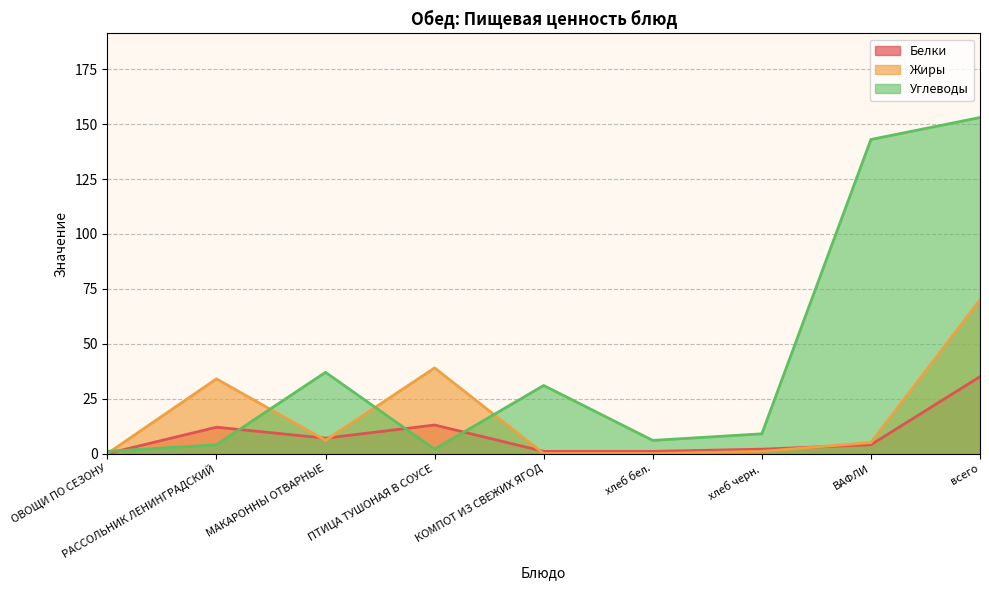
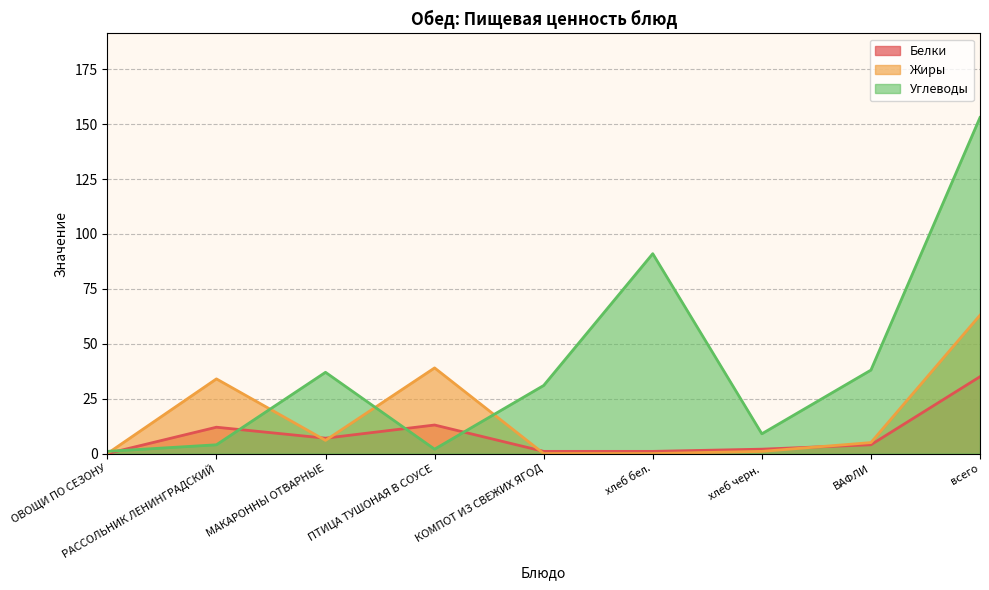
  {
    "Белки": {
      "РАССОЛЬНИК ЛЕНИНГРАДСКИЙ": 12,
      "ПТИЦА ТУШОНАЯ В СОУСЕ": 13,
      "всего": 35
    },
    "Жиры": {
      "РАССОЛЬНИК ЛЕНИНГРАДСКИЙ": 34,
      "ПТИЦА ТУШОНАЯ В СОУСЕ": 39,
-     "всего": 70
+     "всего": 63
    },
    "Углеводы": {
      "РАССОЛЬНИК ЛЕНИНГРАДСКИЙ": 4,
      "МАКАРОННЫ ОТВАРНЫЕ": 37,
      "ПТИЦА ТУШОНАЯ В СОУСЕ": 2,
      "КОМПОТ ИЗ СВЕЖИХ ЯГОД": 31,
-     "хлеб бел.": 6,
+     "хлеб бел.": 91,
      "хлеб черн.": 9,
-     "ВАФЛИ": 143,
+     "ВАФЛИ": 38,
      "всего": 153
    }
  }
